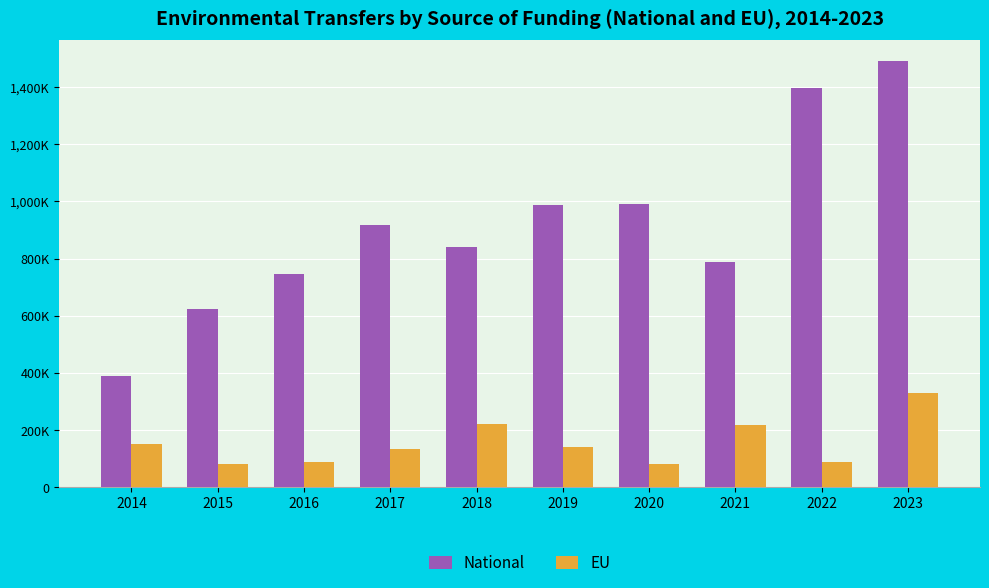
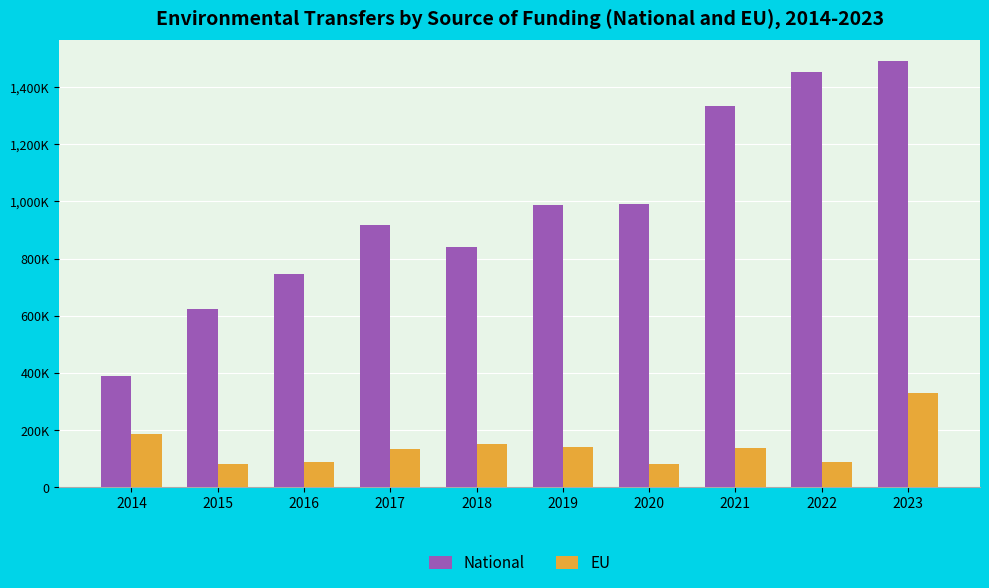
  {
    "National": {
      "2014": "390,000",
      "2015": "620,000",
      "2016": "750,000",
      "2017": "920,000",
      "2018": "840,000",
      "2019": "990,000",
      "2020": "990,000",
-     "2021": "790,000",
-     "2022": "1,400,000",
+     "2021": "1,330,000",
+     "2022": "1,450,000",
      "2023": "1,490,000"
    },
    "EU": {
-     "2014": "150,000",
+     "2014": "190,000",
      "2015": "80,000",
      "2016": "90,000",
      "2017": "130,000",
-     "2018": "220,000",
+     "2018": "150,000",
      "2019": "140,000",
      "2020": "80,000",
-     "2021": "220,000",
+     "2021": "140,000",
      "2022": "90,000",
      "2023": "330,000"
    }
  }
